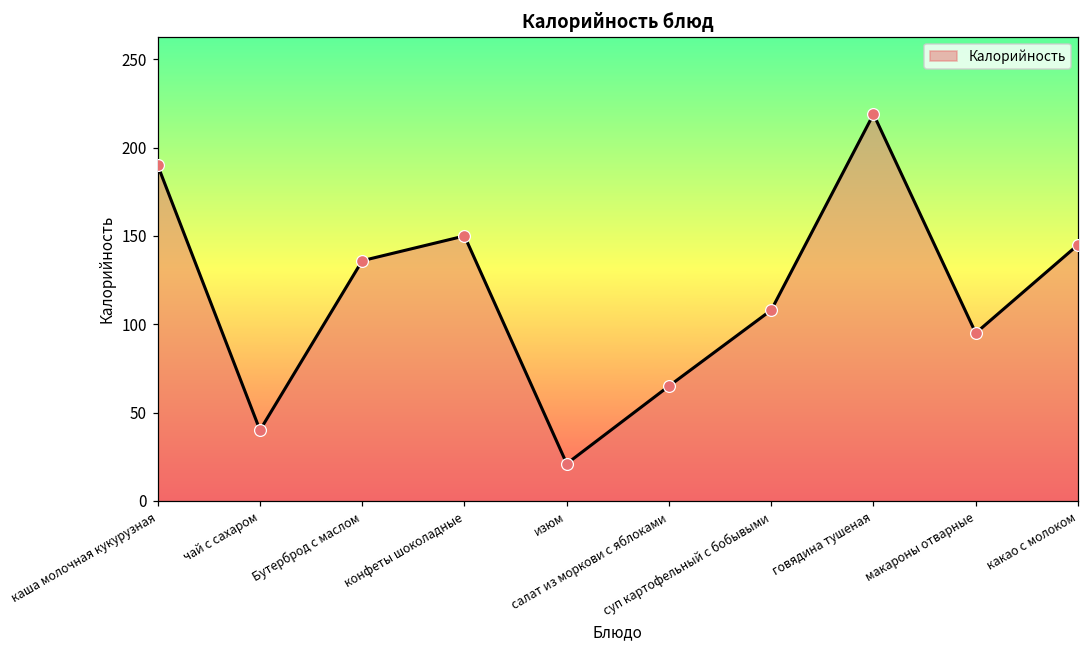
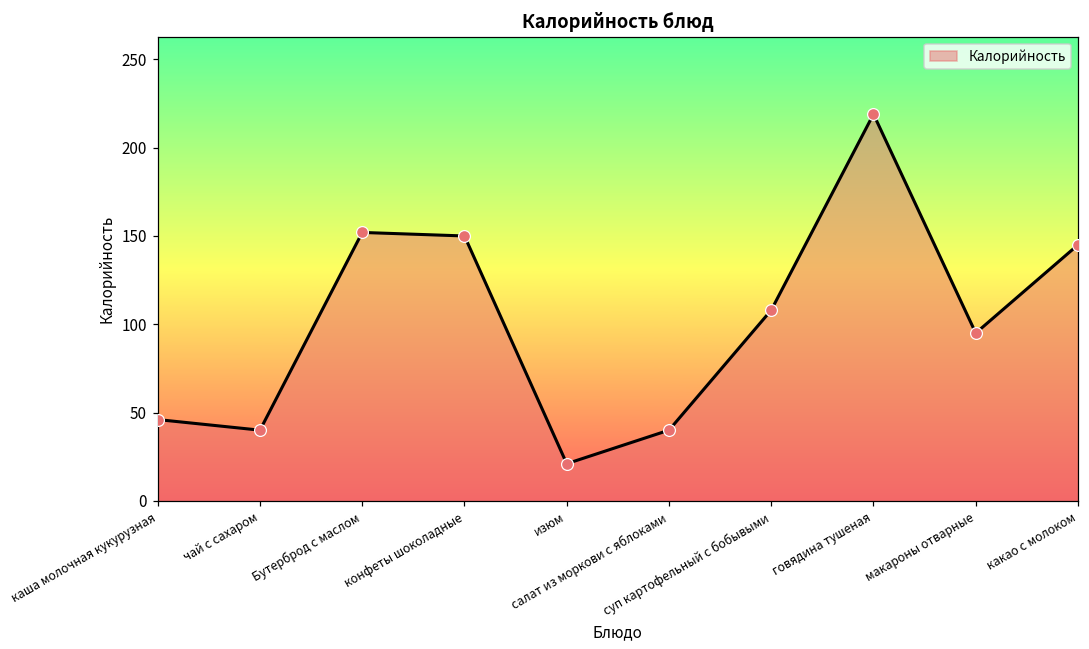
  {
-   "каша молочная кукурузная": 190,
+   "каша молочная кукурузная": 46,
    "чай с сахаром": 40,
-   "Бутерброд с маслом": 136,
+   "Бутерброд с маслом": 152,
    "конфеты шоколадные": 150,
    "изюм": 21,
-   "салат из моркови с яблоками": 65,
+   "салат из моркови с яблоками": 40,
    "суп картофельный с бобывыми": 108,
    "говядина тушеная": 219,
    "макароны отварные": 95,
    "какао с молоком": 145
  }
